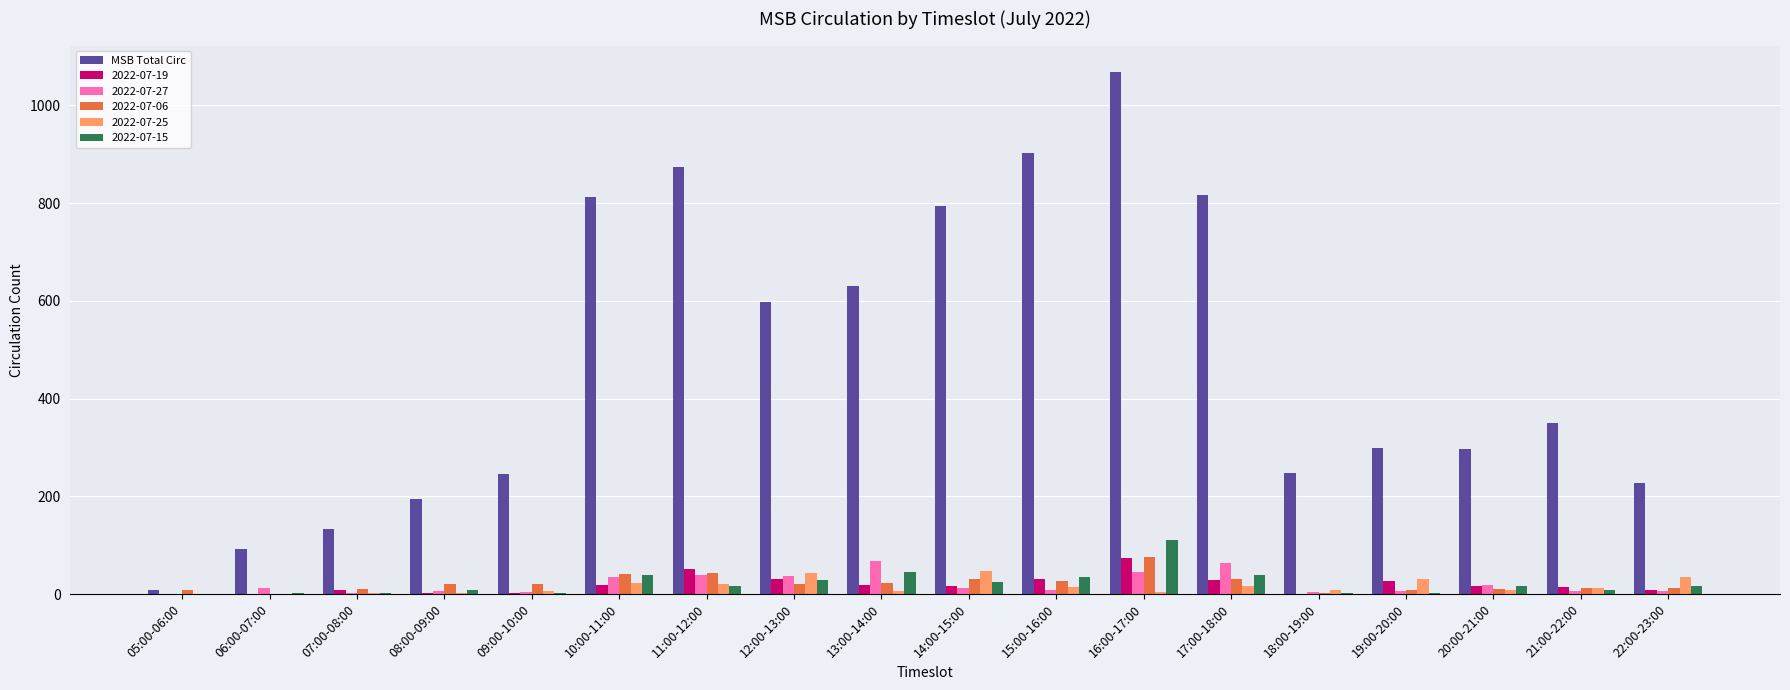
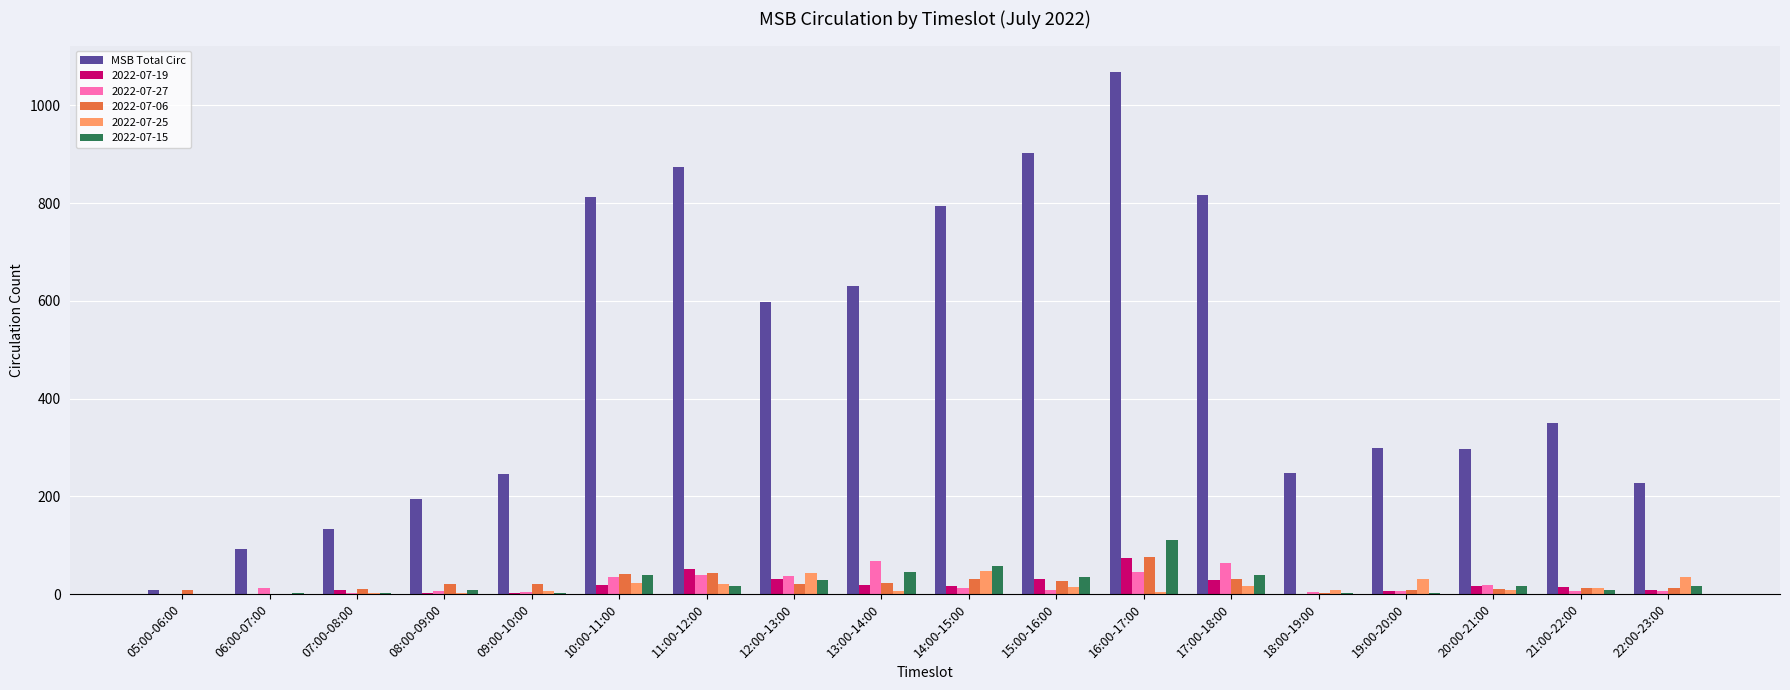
  {
    "MSB Total Circ": {
      "05:00-06:00": 10,
      "06:00-07:00": 90,
      "07:00-08:00": 130,
      "08:00-09:00": 200,
      "09:00-10:00": 250,
      "10:00-11:00": 810,
      "11:00-12:00": 870,
      "12:00-13:00": 600,
      "13:00-14:00": 630,
      "14:00-15:00": 790,
      "15:00-16:00": 900,
      "16:00-17:00": 1070,
      "17:00-18:00": 820,
      "18:00-19:00": 250,
      "19:00-20:00": 300,
      "20:00-21:00": 300,
      "21:00-22:00": 350,
      "22:00-23:00": 230
    },
    "2022-07-19": {
      "05:00-06:00": 0,
      "07:00-08:00": 10,
      "10:00-11:00": 20,
      "11:00-12:00": 50,
      "12:00-13:00": 30,
      "13:00-14:00": 20,
      "14:00-15:00": 20,
      "15:00-16:00": 30,
      "16:00-17:00": 70,
      "17:00-18:00": 30,
-     "19:00-20:00": 30,
+     "19:00-20:00": 10,
      "20:00-21:00": 20,
      "21:00-22:00": 10,
      "22:00-23:00": 10
    },
    "2022-07-27": {
      "06:00-07:00": 10,
      "08:00-09:00": 10,
      "10:00-11:00": 30,
      "11:00-12:00": 40,
      "12:00-13:00": 40,
      "13:00-14:00": 70,
      "14:00-15:00": 10,
      "15:00-16:00": 10,
      "16:00-17:00": 50,
      "17:00-18:00": 60,
      "19:00-20:00": 10,
      "20:00-21:00": 20,
      "21:00-22:00": 10,
      "22:00-23:00": 10
    },
    "2022-07-06": {
      "05:00-06:00": 10,
      "07:00-08:00": 10,
      "08:00-09:00": 20,
      "09:00-10:00": 20,
      "10:00-11:00": 40,
      "11:00-12:00": 40,
      "12:00-13:00": 20,
      "13:00-14:00": 20,
      "14:00-15:00": 30,
      "15:00-16:00": 30,
      "16:00-17:00": 80,
      "17:00-18:00": 30,
      "19:00-20:00": 10,
      "20:00-21:00": 10,
      "21:00-22:00": 10,
      "22:00-23:00": 10
    },
    "2022-07-25": {
      "06:00-07:00": 0,
      "09:00-10:00": 10,
      "10:00-11:00": 20,
      "11:00-12:00": 20,
      "12:00-13:00": 40,
      "13:00-14:00": 10,
      "14:00-15:00": 50,
      "15:00-16:00": 20,
      "17:00-18:00": 20,
      "18:00-19:00": 10,
      "19:00-20:00": 30,
      "20:00-21:00": 10,
      "21:00-22:00": 10,
      "22:00-23:00": 30
    },
    "2022-07-15": {
      "08:00-09:00": 10,
      "10:00-11:00": 40,
      "11:00-12:00": 20,
      "12:00-13:00": 30,
      "13:00-14:00": 50,
-     "14:00-15:00": 20,
+     "14:00-15:00": 60,
      "15:00-16:00": 30,
      "16:00-17:00": 110,
      "17:00-18:00": 40,
      "20:00-21:00": 20,
      "21:00-22:00": 10,
      "22:00-23:00": 20
    }
  }
